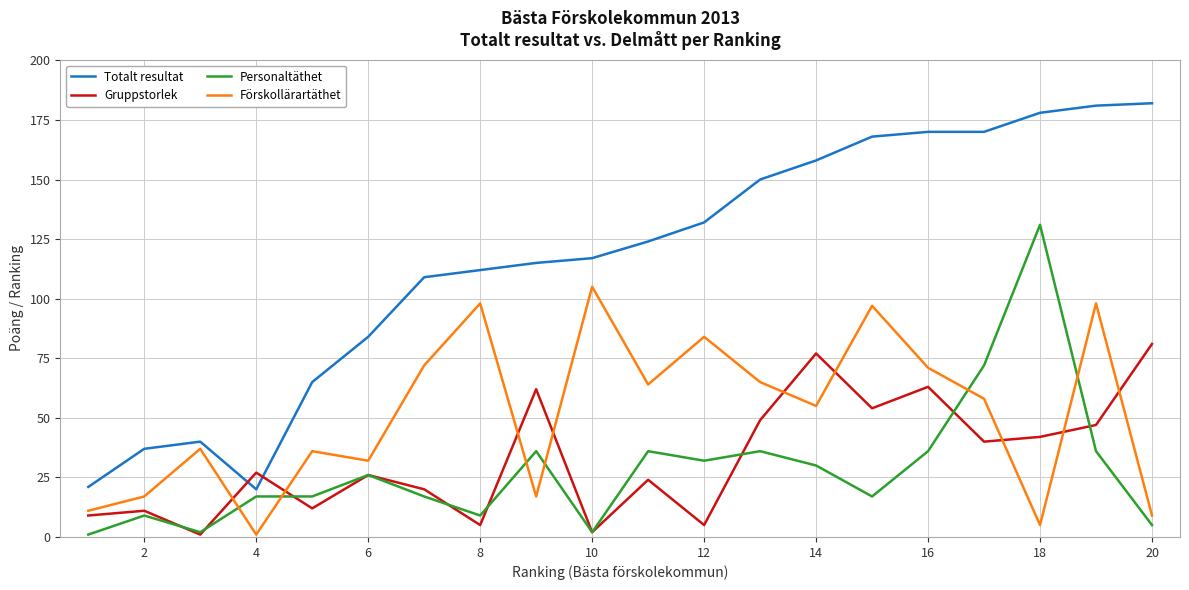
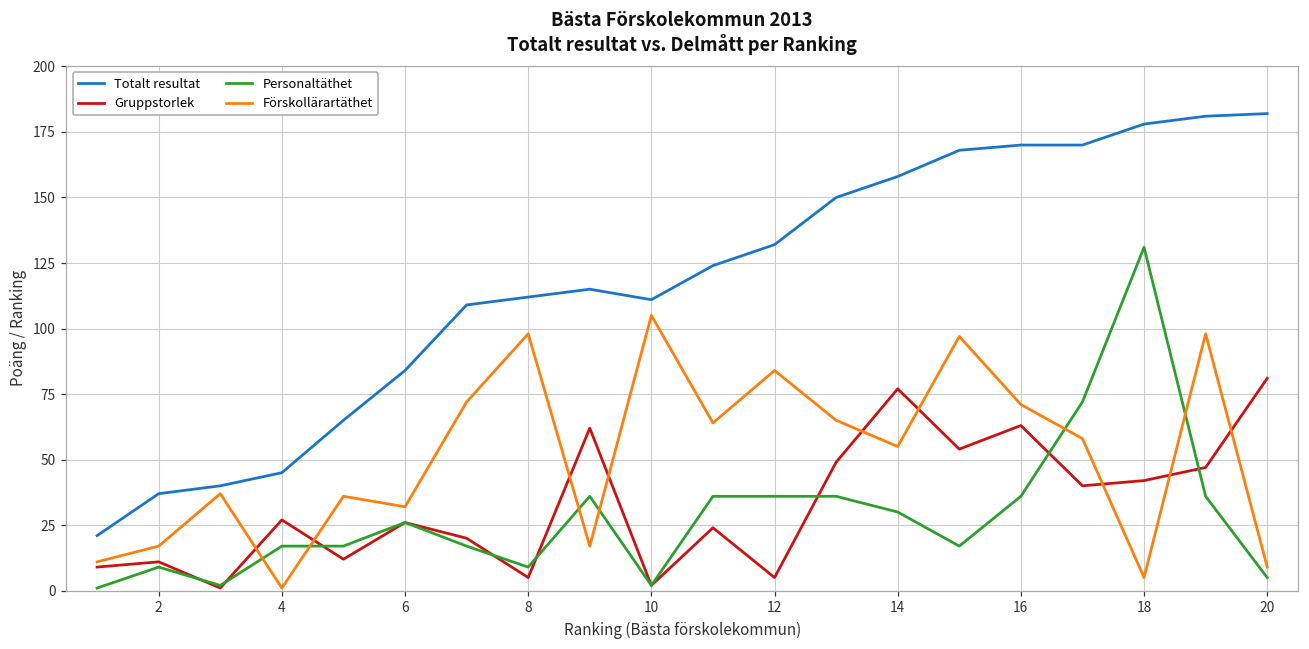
  {
    "Totalt resultat": {
      "2": 37,
-     "4": 20,
+     "4": 45,
      "6": 84,
      "8": 112,
-     "10": 117,
+     "10": 111,
      "12": 132,
      "14": 158,
      "16": 170,
      "18": 178,
      "20": 182
    },
    "Gruppstorlek": {
      "2": 11,
      "4": 27,
      "8": 5,
      "12": 5,
      "14": 77,
      "16": 63,
      "18": 42,
      "20": 81
    },
    "Personaltäthet": {
      "2": 9,
      "4": 17,
      "8": 9,
-     "12": 32,
+     "12": 36,
      "14": 30,
      "16": 36,
      "18": 131,
      "20": 5
    },
    "Förskollärartäthet": {
      "2": 17,
      "4": 1,
      "6": 32,
      "8": 98,
      "10": 105,
      "12": 84,
      "14": 55,
      "16": 71,
      "18": 5,
      "20": 9
    }
  }
